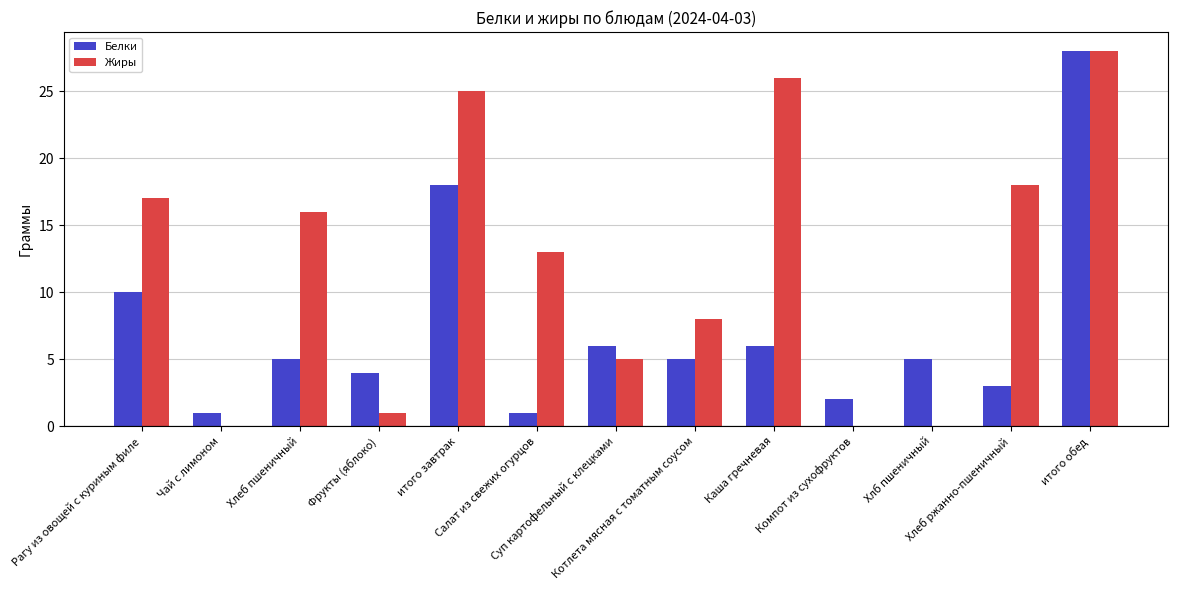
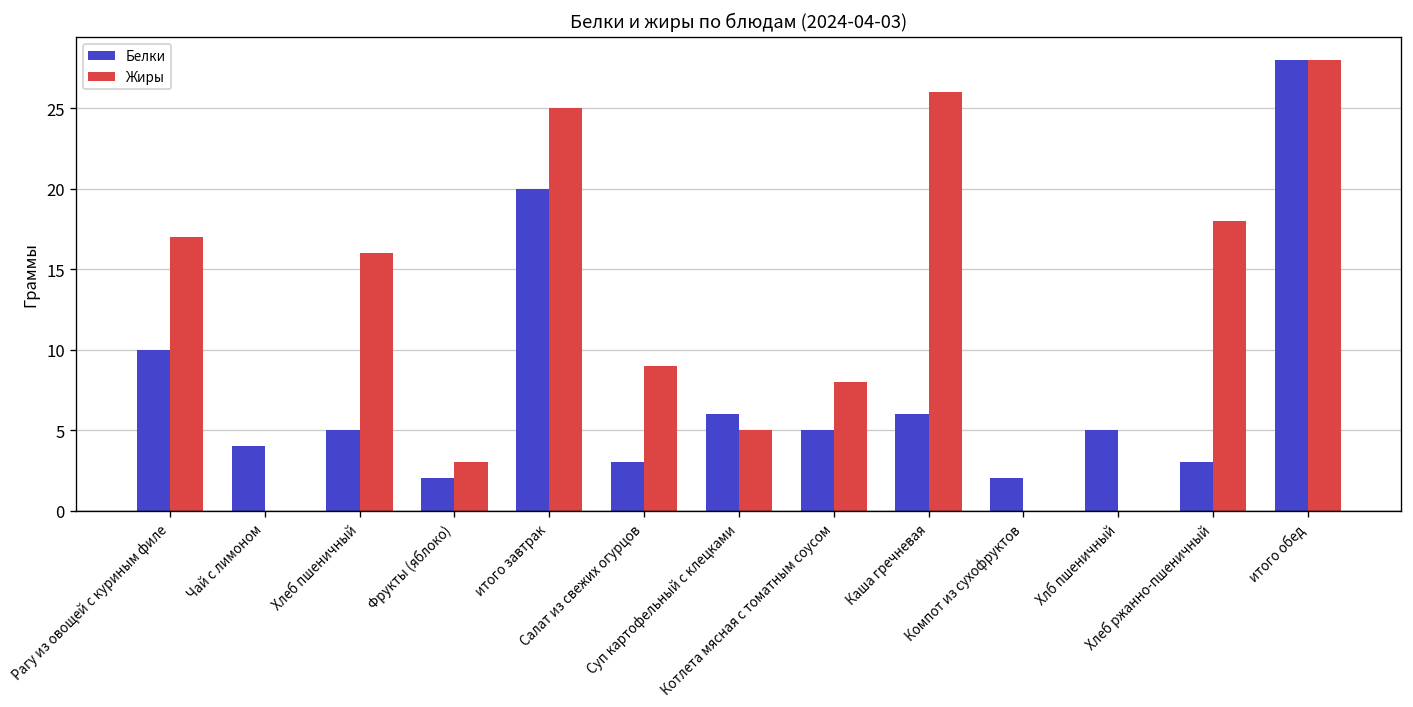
  {
    "Белки": {
      "Рагу из овощей с куриным филе": 10,
-     "Чай с лимоном": 1,
+     "Чай с лимоном": 4,
      "Хлеб пшеничный": 5,
-     "Фрукты (яблоко)": 4,
-     "итого завтрак": 18,
-     "Салат из свежих огурцов": 1,
+     "Фрукты (яблоко)": 2,
+     "итого завтрак": 20,
+     "Салат из свежих огурцов": 3,
      "Суп картофельный с клецками": 6,
      "Котлета мясная с томатным соусом": 5,
      "Каша гречневая": 6,
      "Компот из сухофруктов": 2,
      "Хлб пшеничный": 5,
      "Хлеб ржанно-пшеничный": 3,
      "итого обед": 28
    },
    "Жиры": {
      "Рагу из овощей с куриным филе": 17,
      "Чай с лимоном": 0,
      "Хлеб пшеничный": 16,
-     "Фрукты (яблоко)": 1,
+     "Фрукты (яблоко)": 3,
      "итого завтрак": 25,
-     "Салат из свежих огурцов": 13,
+     "Салат из свежих огурцов": 9,
      "Суп картофельный с клецками": 5,
      "Котлета мясная с томатным соусом": 8,
      "Каша гречневая": 26,
      "Компот из сухофруктов": 0,
      "Хлб пшеничный": 0,
      "Хлеб ржанно-пшеничный": 18,
      "итого обед": 28
    }
  }
